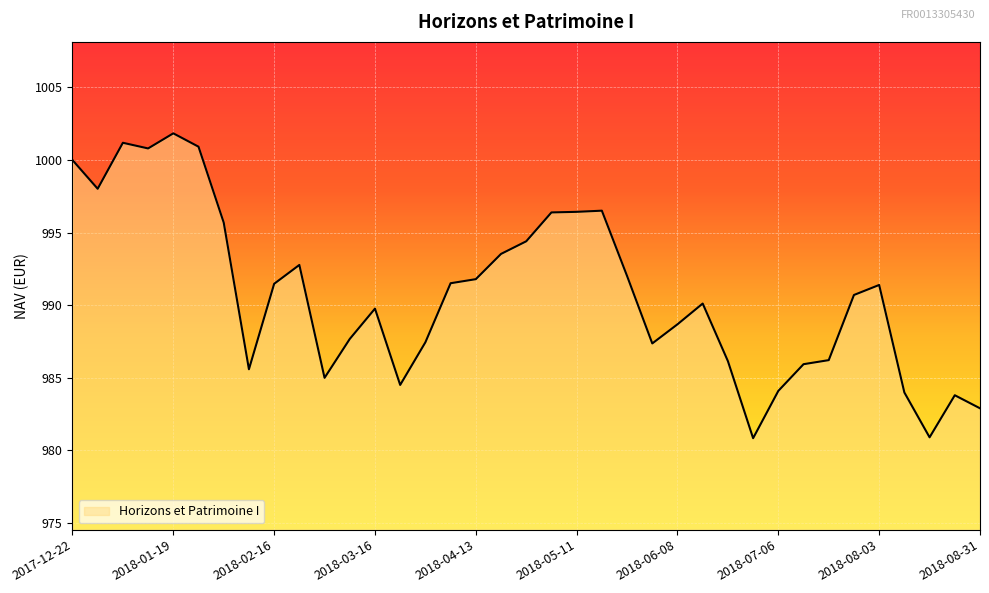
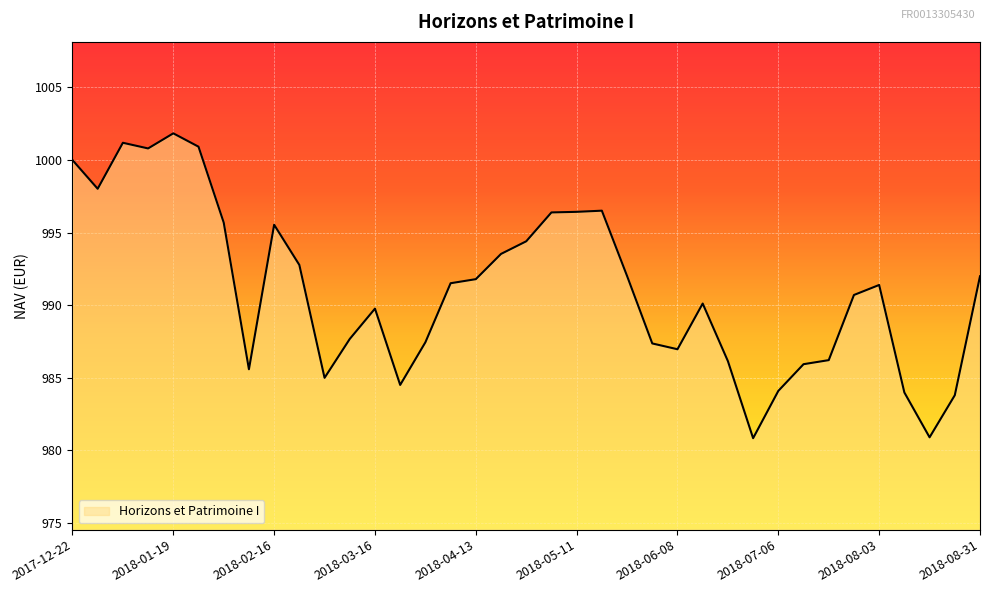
  {
    "2017-12-22": 1000.0,
    "2018-01-19": 1001.8,
-   "2018-02-16": 991.5,
+   "2018-02-16": 995.5,
    "2018-03-16": 989.8,
    "2018-04-13": 991.8,
    "2018-05-11": 996.4,
-   "2018-06-08": 988.7,
+   "2018-06-08": 987.0,
    "2018-07-06": 984.1,
    "2018-08-03": 991.4,
-   "2018-08-31": 982.9
+   "2018-08-31": 992.0
  }
